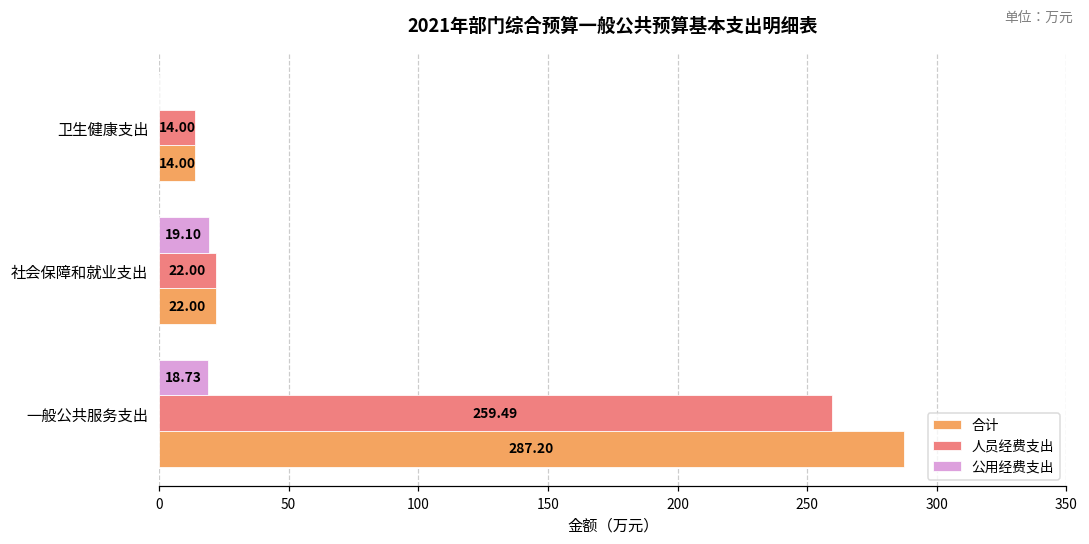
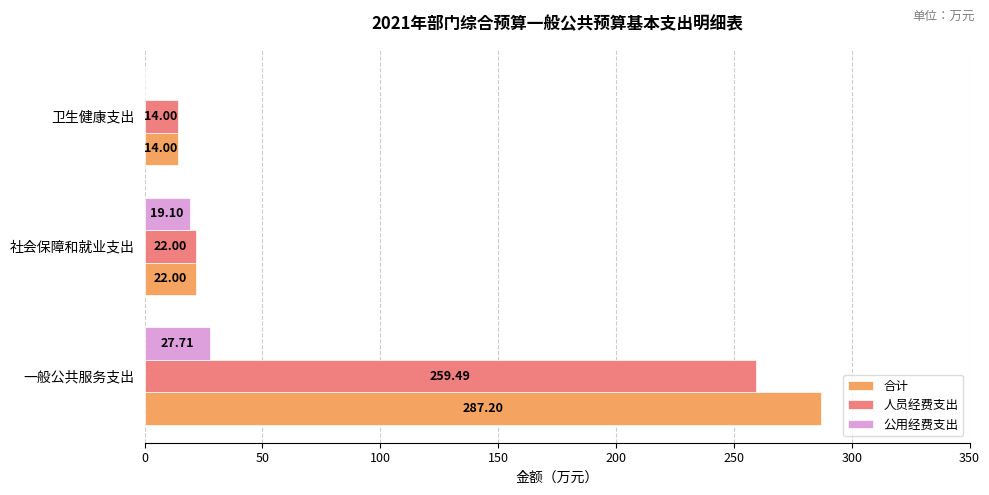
  {
    "公用经费支出": {
      "社会保障和就业支出": 19.10,
-     "一般公共服务支出": 18.73
+     "一般公共服务支出": 27.71
    }
  }
